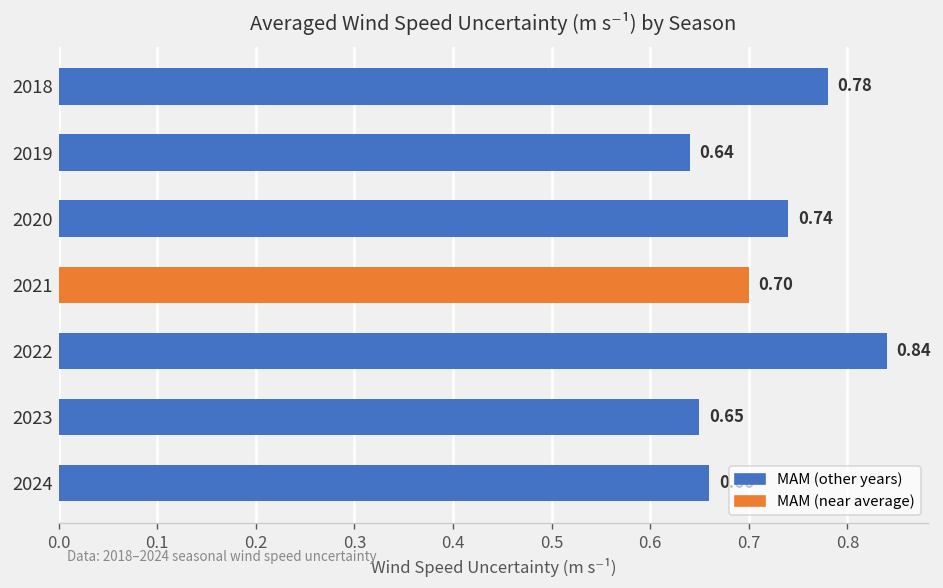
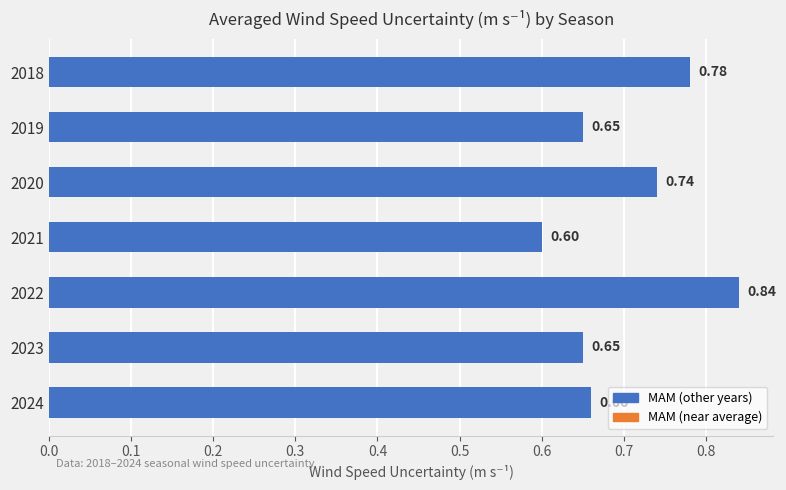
  {
    "2018": 0.78,
-   "2019": 0.64,
+   "2019": 0.65,
    "2020": 0.74,
-   "2021": 0.70,
+   "2021": 0.60,
    "2022": 0.84,
    "2023": 0.65
  }
